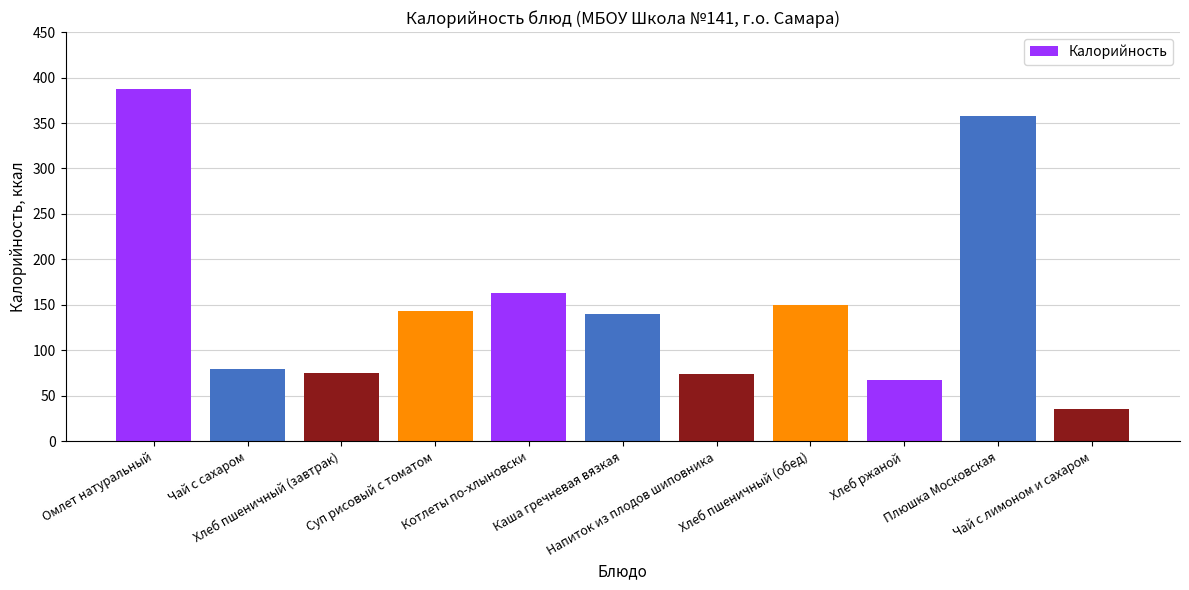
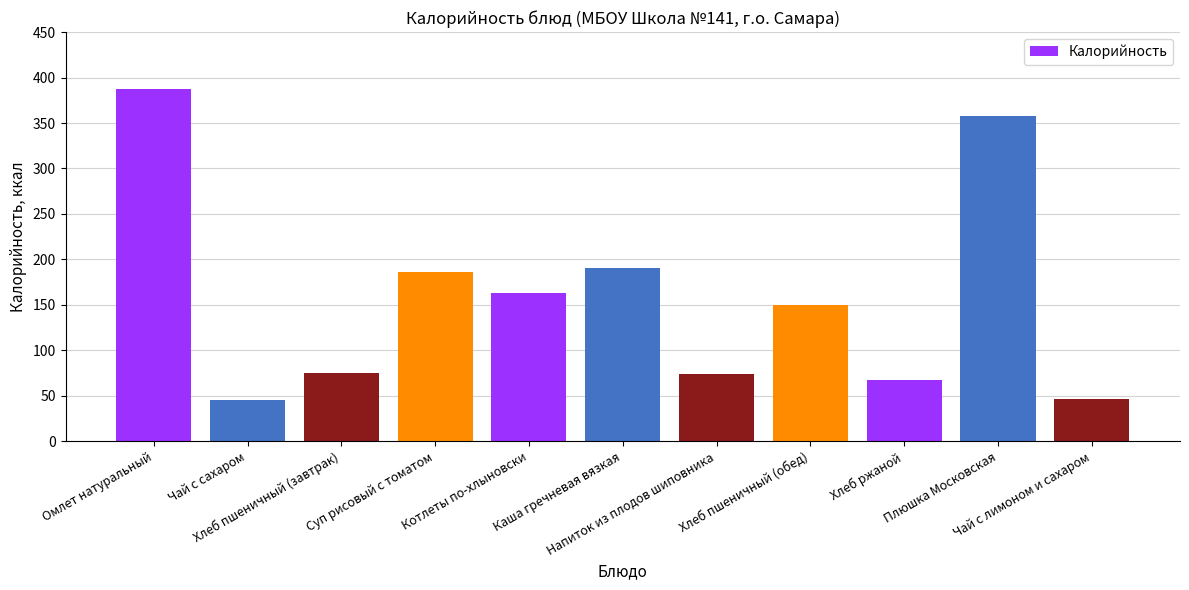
  {
    "Омлет натуральный": 390,
-   "Чай с сахаром": 80,
+   "Чай с сахаром": 50,
    "Хлеб пшеничный (завтрак)": 80,
-   "Суп рисовый с томатом": 140,
+   "Суп рисовый с томатом": 190,
    "Котлеты по-хлыновски": 160,
-   "Каша гречневая вязкая": 140,
+   "Каша гречневая вязкая": 190,
    "Напиток из плодов шиповника": 70,
    "Хлеб пшеничный (обед)": 150,
    "Хлеб ржаной": 70,
    "Плюшка Московская": 360,
-   "Чай с лимоном и сахаром": 40
+   "Чай с лимоном и сахаром": 50
  }
